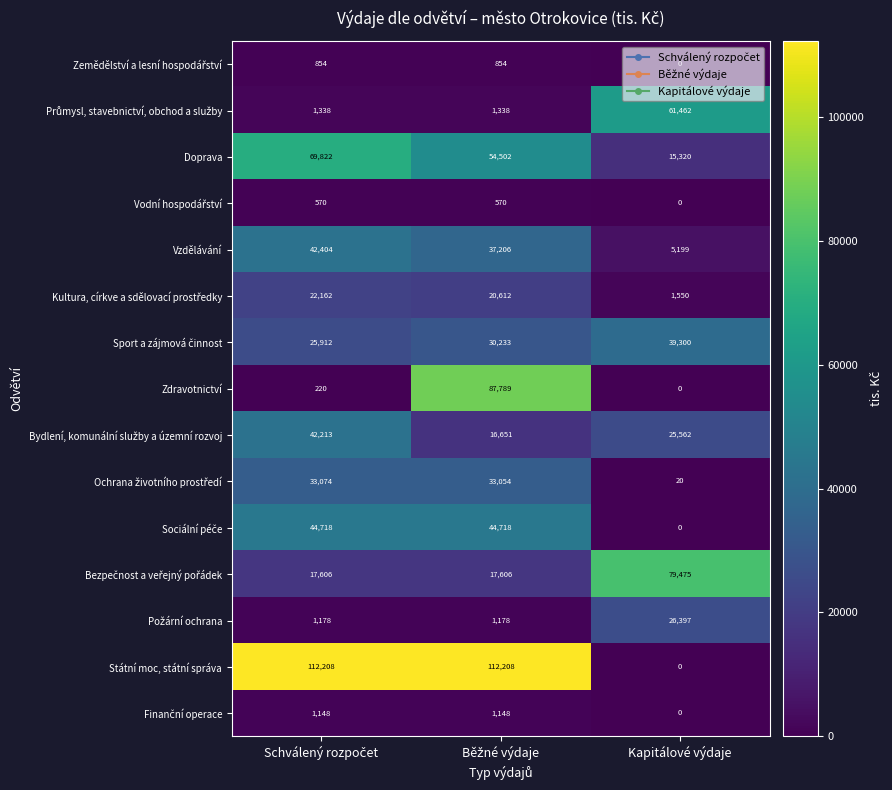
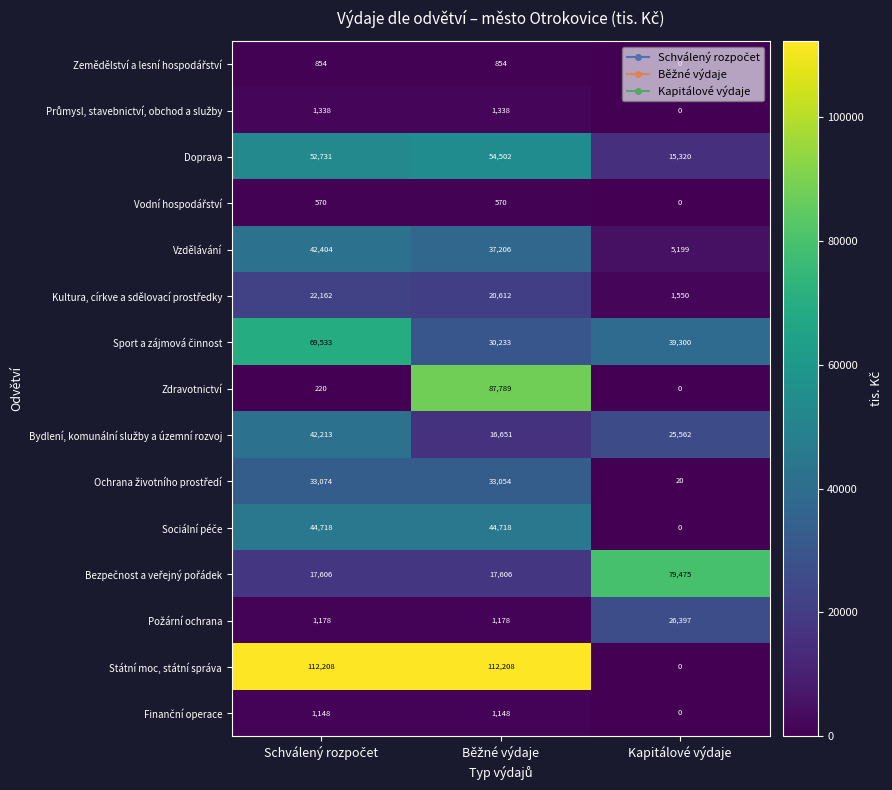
  {
    "Zemědělství a lesní hospodářství": {
      "Schválený rozpočet": "854",
      "Běžné výdaje": "854"
    },
    "Průmysl, stavebnictví, obchod a služby": {
      "Schválený rozpočet": "1,338",
      "Běžné výdaje": "1,338",
-     "Kapitálové výdaje": "61,462"
+     "Kapitálové výdaje": "0"
    },
    "Doprava": {
-     "Schválený rozpočet": "69,822",
+     "Schválený rozpočet": "52,731",
      "Běžné výdaje": "54,502",
      "Kapitálové výdaje": "15,320"
    },
    "Vodní hospodářství": {
      "Schválený rozpočet": "570",
      "Běžné výdaje": "570",
      "Kapitálové výdaje": "0"
    },
    "Vzdělávání": {
      "Schválený rozpočet": "42,404",
      "Běžné výdaje": "37,206",
      "Kapitálové výdaje": "5,199"
    },
    "Kultura, církve a sdělovací prostředky": {
      "Schválený rozpočet": "22,162",
      "Běžné výdaje": "20,612",
      "Kapitálové výdaje": "1,550"
    },
    "Sport a zájmová činnost": {
-     "Schválený rozpočet": "25,912",
+     "Schválený rozpočet": "69,533",
      "Běžné výdaje": "30,233",
      "Kapitálové výdaje": "39,300"
    },
    "Zdravotnictví": {
      "Schválený rozpočet": "220",
      "Běžné výdaje": "87,789",
      "Kapitálové výdaje": "0"
    },
    "Bydlení, komunální služby a územní rozvoj": {
      "Schválený rozpočet": "42,213",
      "Běžné výdaje": "16,651",
      "Kapitálové výdaje": "25,562"
    },
    "Ochrana životního prostředí": {
      "Schválený rozpočet": "33,074",
      "Běžné výdaje": "33,054",
      "Kapitálové výdaje": "20"
    },
    "Sociální péče": {
      "Schválený rozpočet": "44,718",
      "Běžné výdaje": "44,718",
      "Kapitálové výdaje": "0"
    },
    "Bezpečnost a veřejný pořádek": {
      "Schválený rozpočet": "17,606",
      "Běžné výdaje": "17,606",
      "Kapitálové výdaje": "79,475"
    },
    "Požární ochrana": {
      "Schválený rozpočet": "1,178",
      "Běžné výdaje": "1,178",
      "Kapitálové výdaje": "26,397"
    },
    "Státní moc, státní správa": {
      "Schválený rozpočet": "112,208",
      "Běžné výdaje": "112,208",
      "Kapitálové výdaje": "0"
    },
    "Finanční operace": {
      "Schválený rozpočet": "1,148",
      "Běžné výdaje": "1,148",
      "Kapitálové výdaje": "0"
    }
  }
